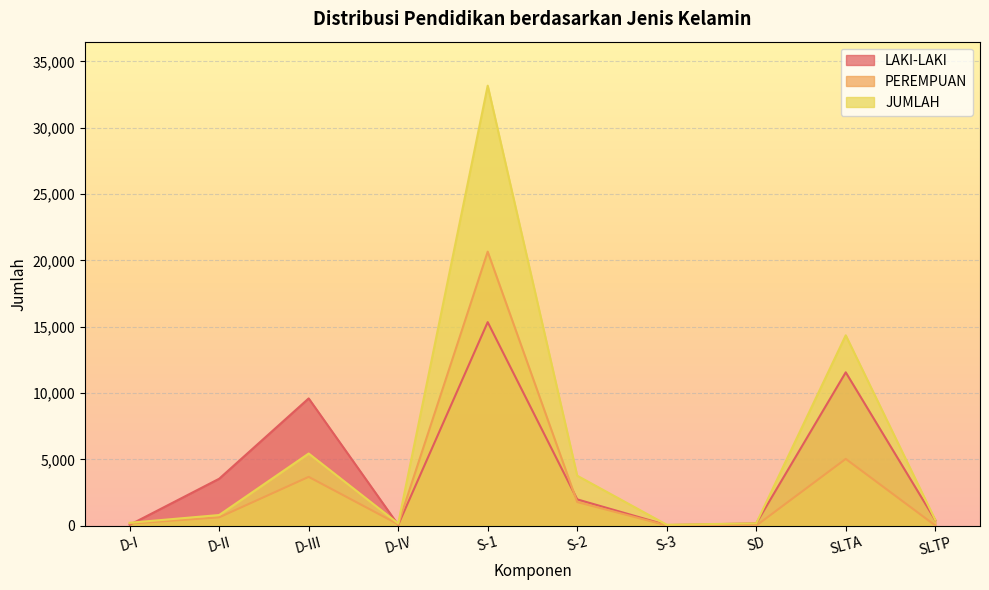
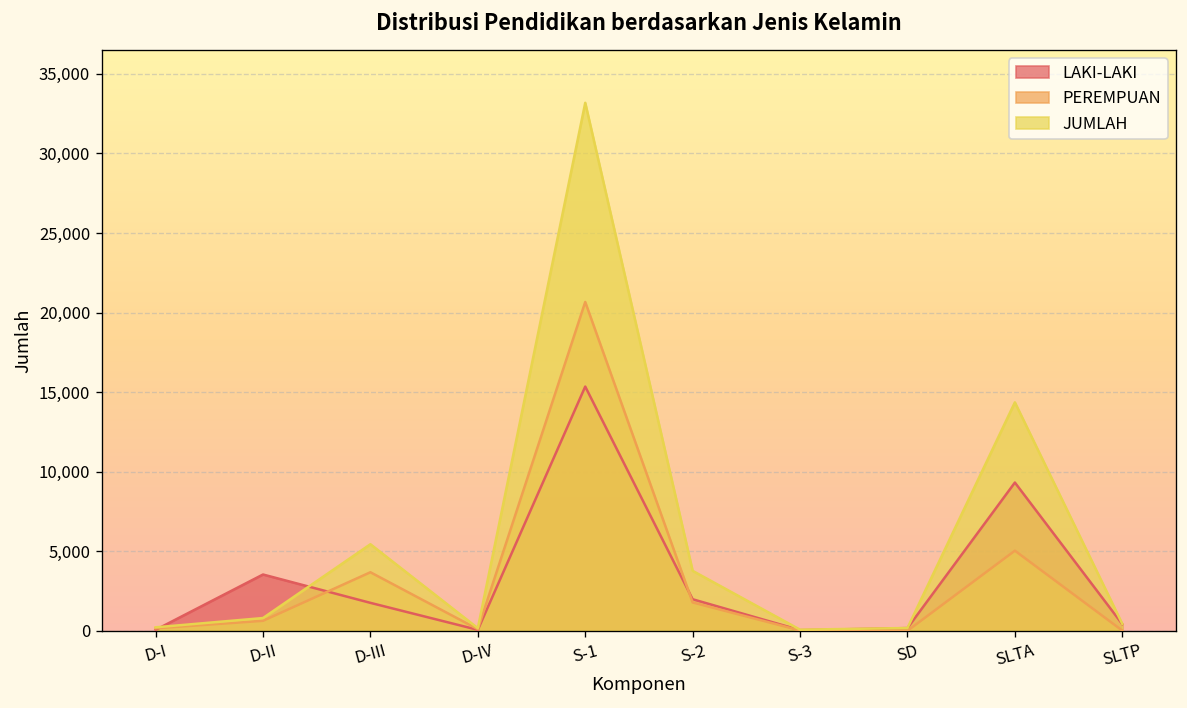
  {
    "LAKI-LAKI": {
      "D-II": "3,500",
-     "D-III": "9,600",
+     "D-III": "1,800",
      "S-1": "15,300",
      "S-2": "2,000",
-     "SLTA": "11,600"
+     "SLTA": "9,300"
    }
  }
